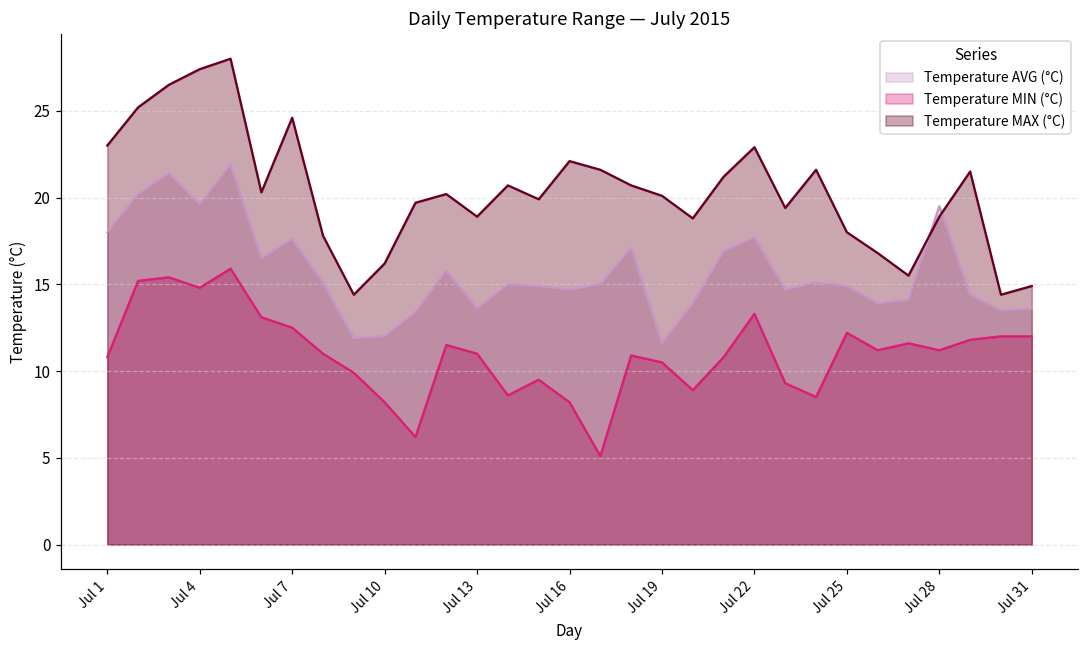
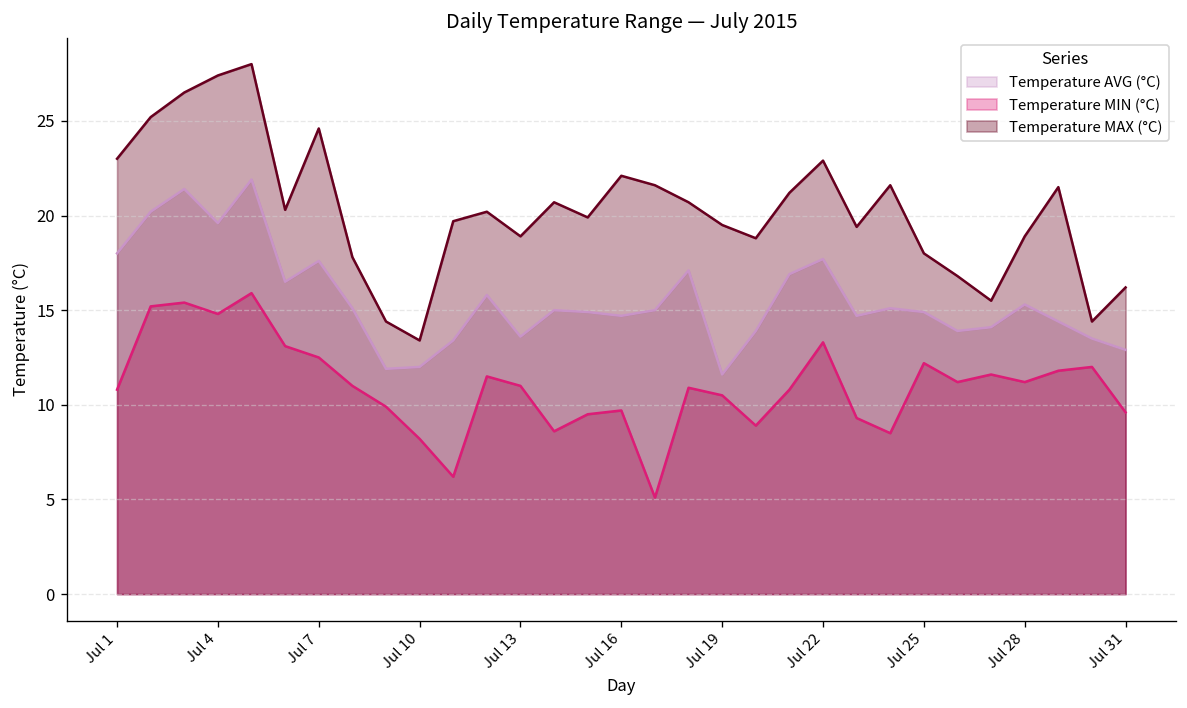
  {
    "Temperature AVG (°C)": {
      "Jul 1": 18.0,
      "Jul 4": 19.6,
      "Jul 7": 17.6,
      "Jul 10": 12.0,
      "Jul 13": 13.6,
      "Jul 16": 14.7,
      "Jul 19": 11.6,
      "Jul 22": 17.7,
      "Jul 25": 14.9,
-     "Jul 28": 19.5,
-     "Jul 31": 13.6
+     "Jul 28": 15.3,
+     "Jul 31": 12.9
    },
    "Temperature MIN (°C)": {
      "Jul 1": 10.8,
      "Jul 4": 14.8,
      "Jul 7": 12.5,
      "Jul 10": 8.2,
      "Jul 13": 11.0,
-     "Jul 16": 8.2,
+     "Jul 16": 9.7,
      "Jul 19": 10.5,
      "Jul 22": 13.3,
      "Jul 25": 12.2,
      "Jul 28": 11.2,
-     "Jul 31": 12.0
+     "Jul 31": 9.6
    },
    "Temperature MAX (°C)": {
      "Jul 1": 23.0,
      "Jul 4": 27.4,
      "Jul 7": 24.6,
-     "Jul 10": 16.2,
+     "Jul 10": 13.4,
      "Jul 13": 18.9,
      "Jul 16": 22.1,
-     "Jul 19": 20.1,
+     "Jul 19": 19.5,
      "Jul 22": 22.9,
      "Jul 25": 18.0,
      "Jul 28": 18.9,
-     "Jul 31": 14.9
+     "Jul 31": 16.2
    }
  }
